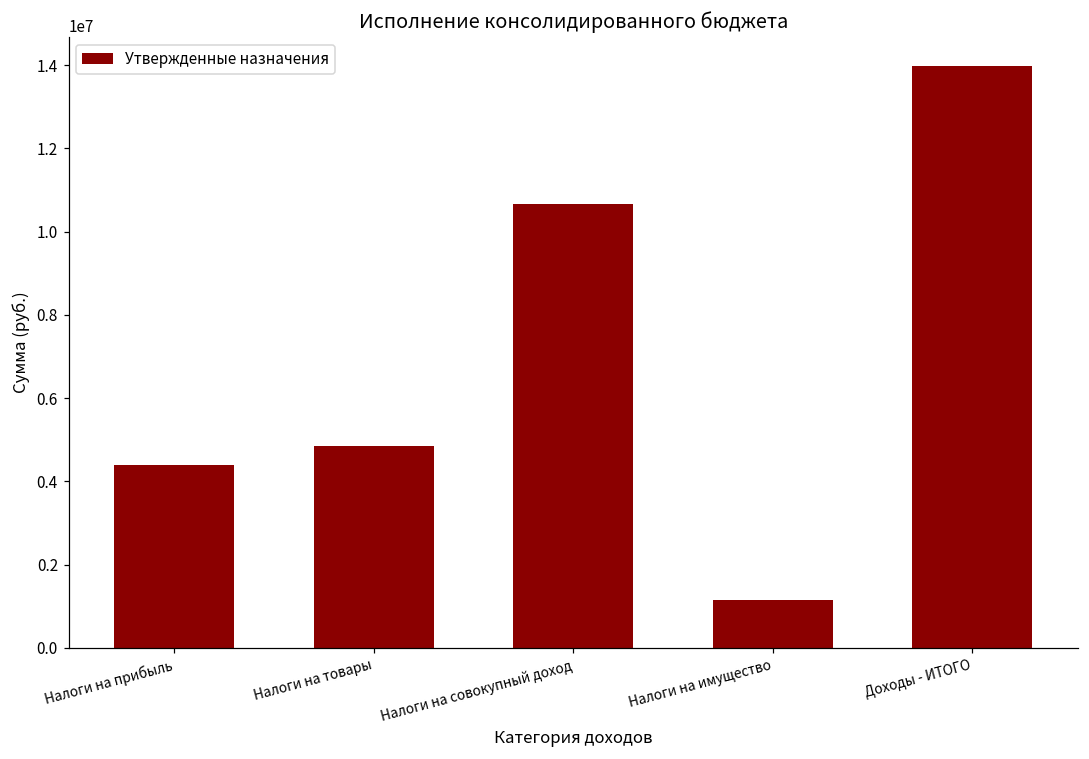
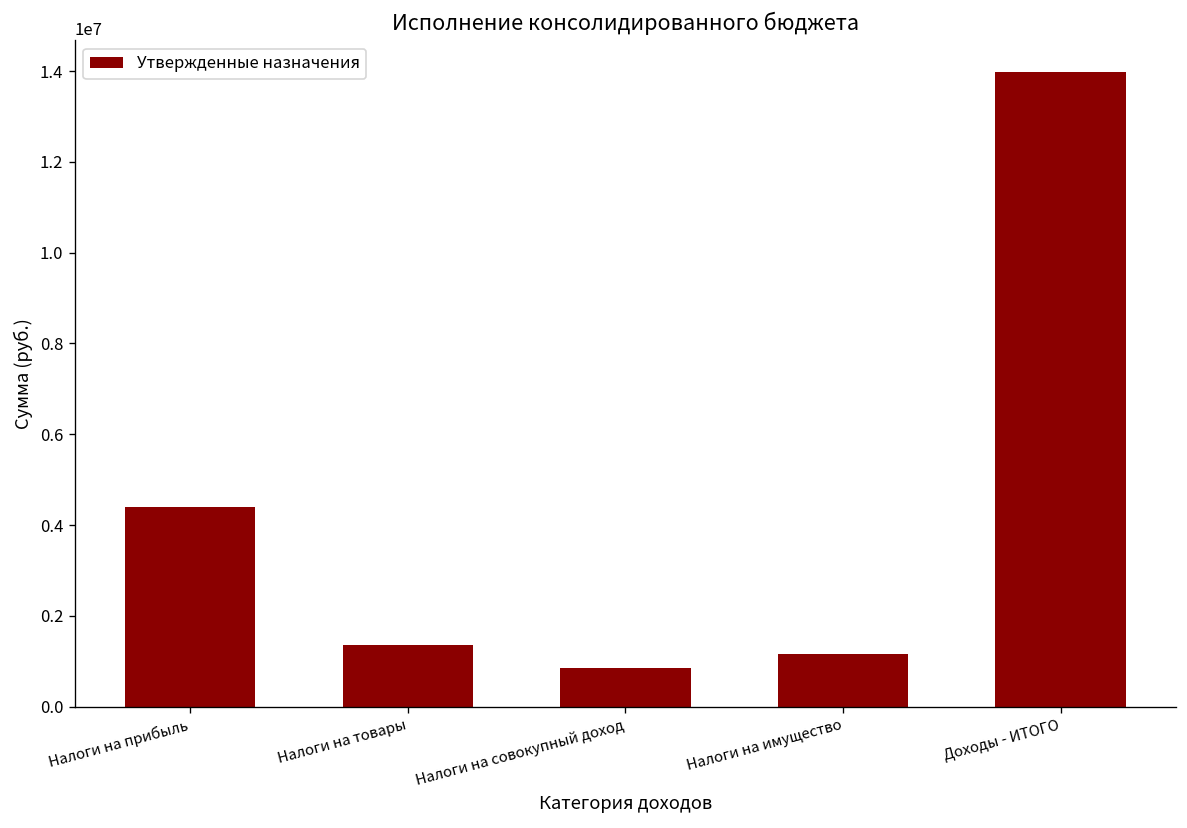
  {
    "Налоги на прибыль": 4400000,
-   "Налоги на товары": 4800000,
-   "Налоги на совокупный доход": 10700000,
+   "Налоги на товары": 1400000,
+   "Налоги на совокупный доход": 900000,
    "Налоги на имущество": 1100000,
    "Доходы - ИТОГО": 14000000
  }
